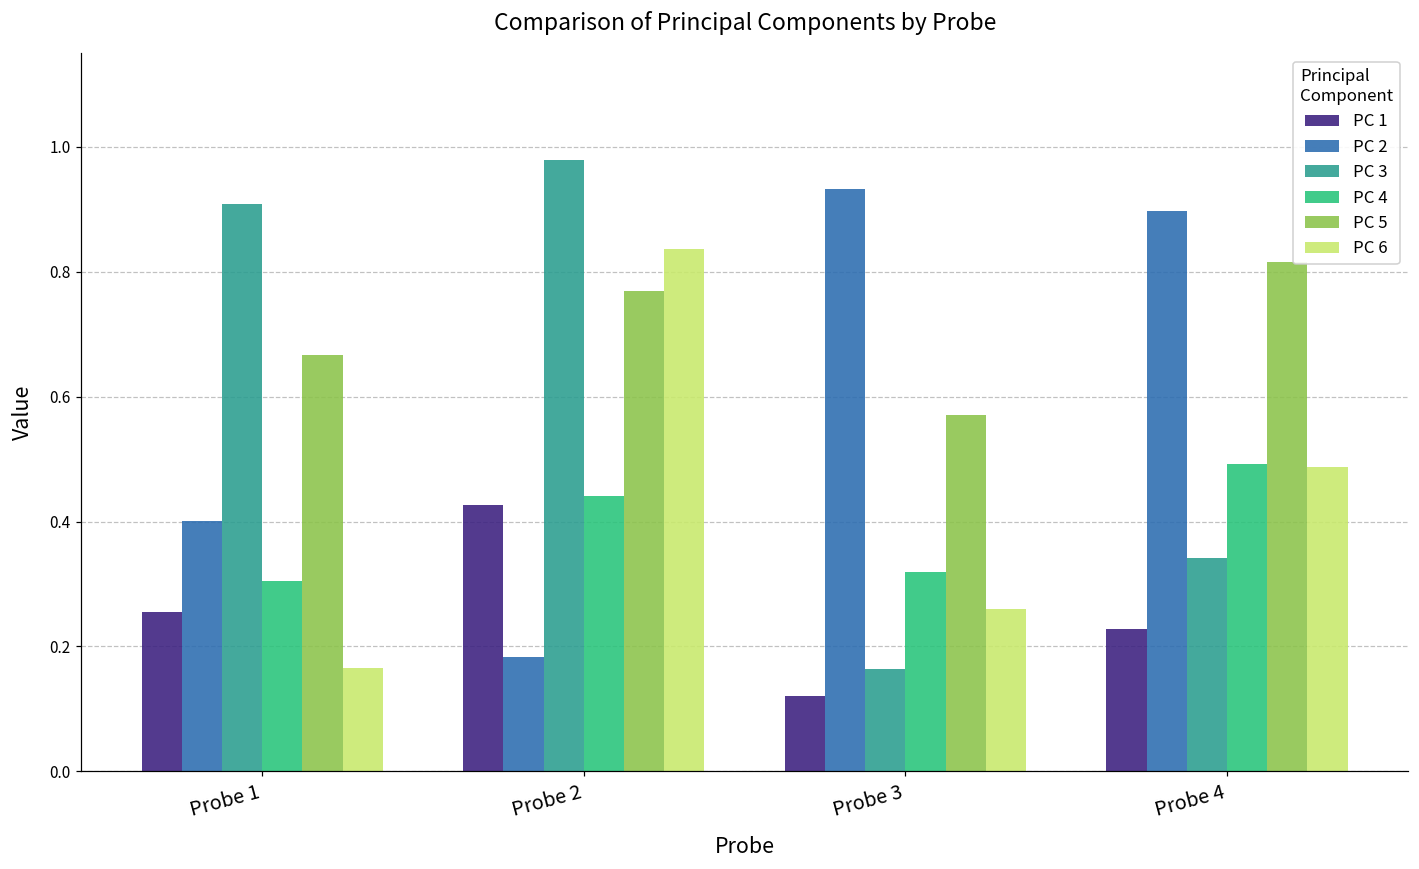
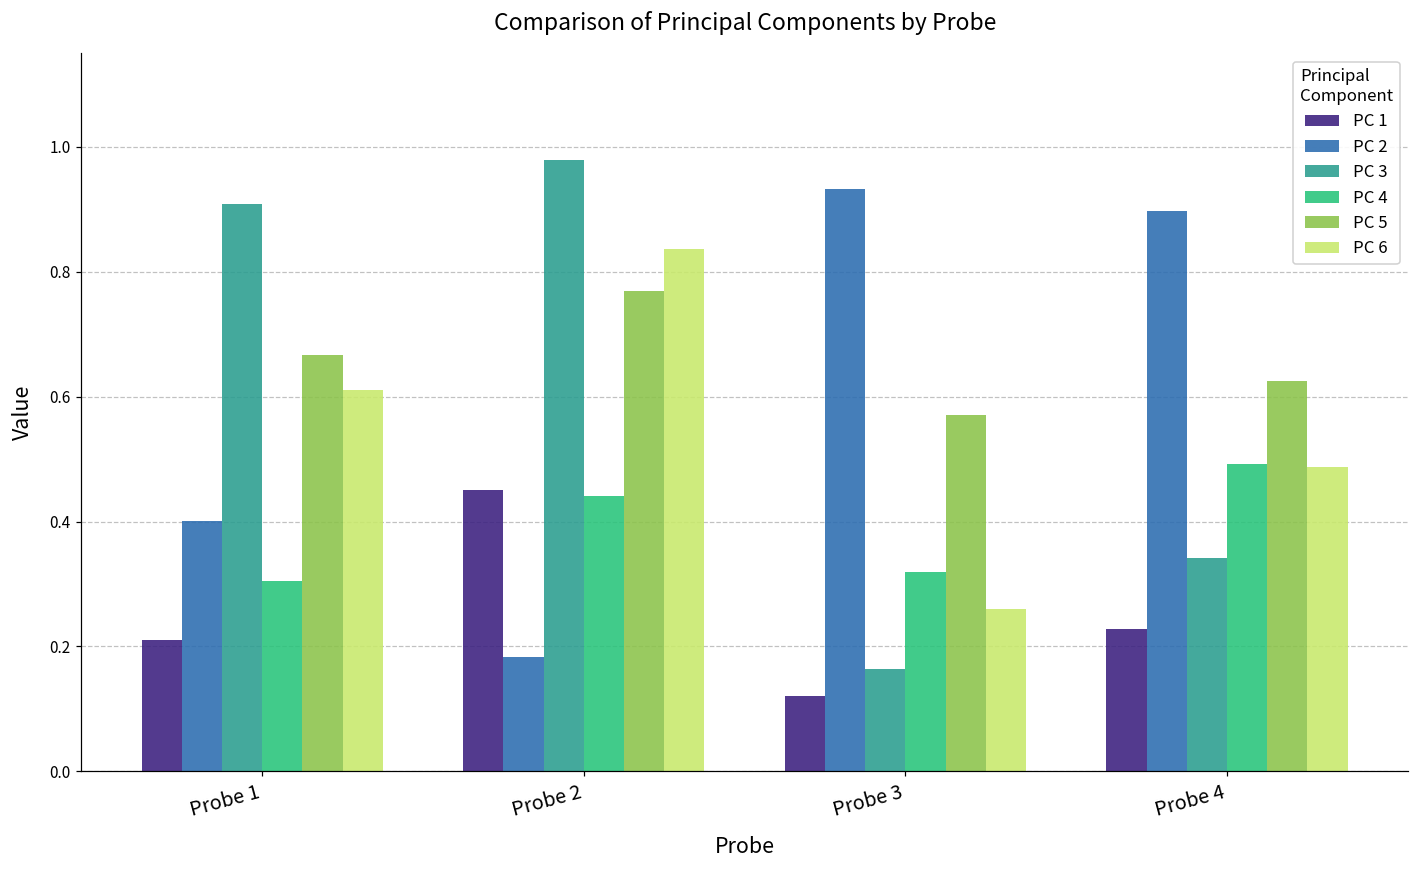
  {
    "PC 1": {
-     "Probe 1": 0.25,
-     "Probe 2": 0.43,
+     "Probe 1": 0.21,
+     "Probe 2": 0.45,
      "Probe 3": 0.12,
      "Probe 4": 0.23
    },
    "PC 5": {
      "Probe 1": 0.67,
      "Probe 2": 0.77,
      "Probe 3": 0.57,
-     "Probe 4": 0.82
+     "Probe 4": 0.63
    },
    "PC 6": {
-     "Probe 1": 0.17,
+     "Probe 1": 0.61,
      "Probe 2": 0.84,
      "Probe 3": 0.26,
      "Probe 4": 0.49
    }
  }
